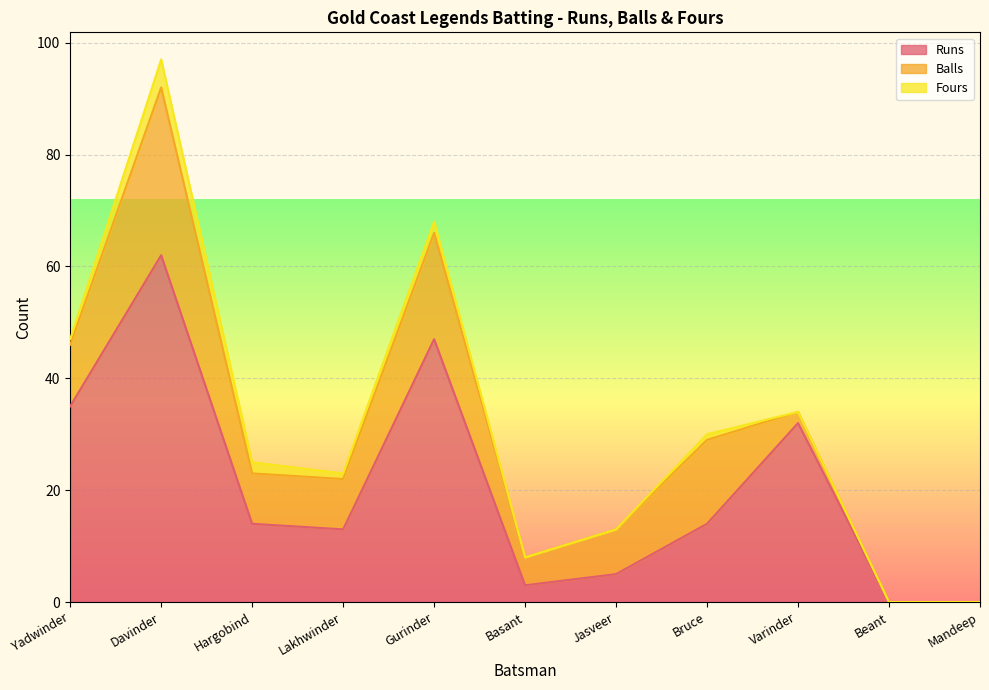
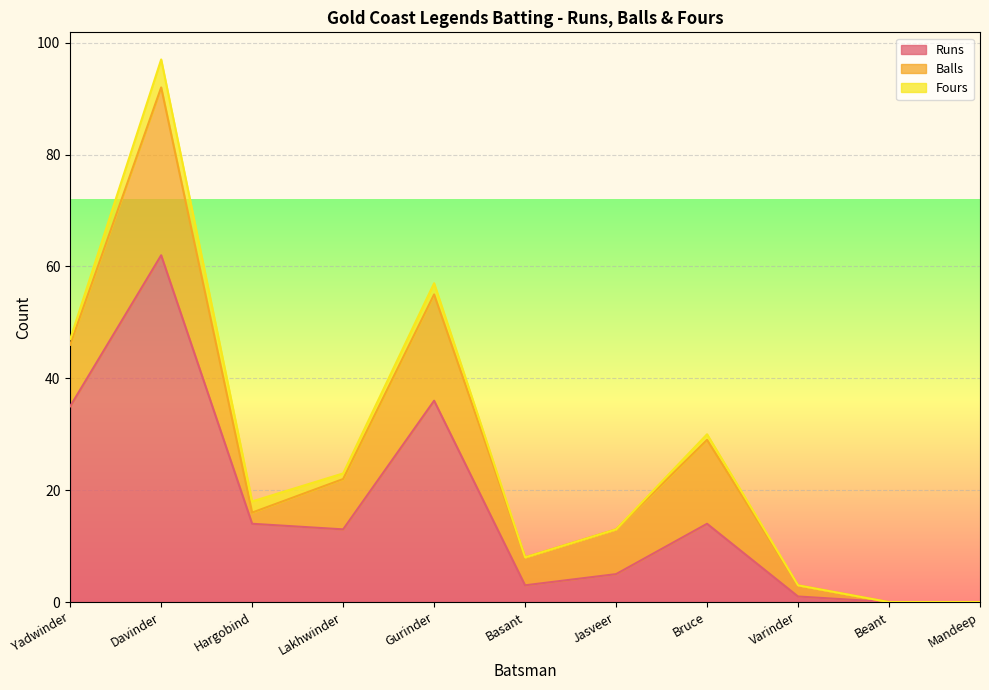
  {
    "Runs": {
      "Yadwinder": 35,
      "Davinder": 62,
      "Hargobind": 14,
      "Lakhwinder": 13,
-     "Gurinder": 47,
+     "Gurinder": 36,
      "Basant": 3,
      "Jasveer": 5,
      "Bruce": 14,
-     "Varinder": 32
+     "Varinder": 1
    },
    "Balls": {
      "Yadwinder": 11,
      "Davinder": 30,
-     "Hargobind": 9,
+     "Hargobind": 2,
      "Lakhwinder": 9,
      "Gurinder": 19,
      "Bruce": 15
    },
    "Fours": {
      "Yadwinder": 1,
      "Davinder": 5,
      "Hargobind": 2,
      "Lakhwinder": 1,
      "Gurinder": 2,
      "Bruce": 1
    }
  }
